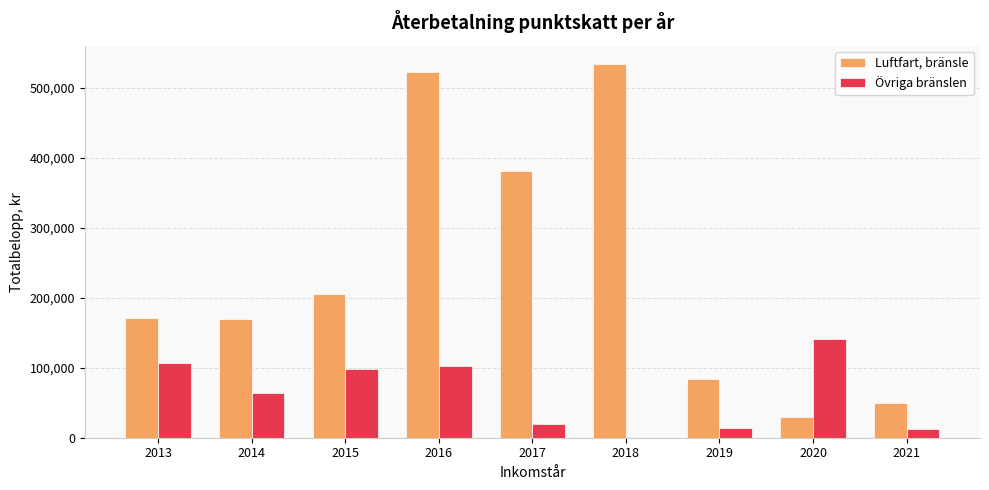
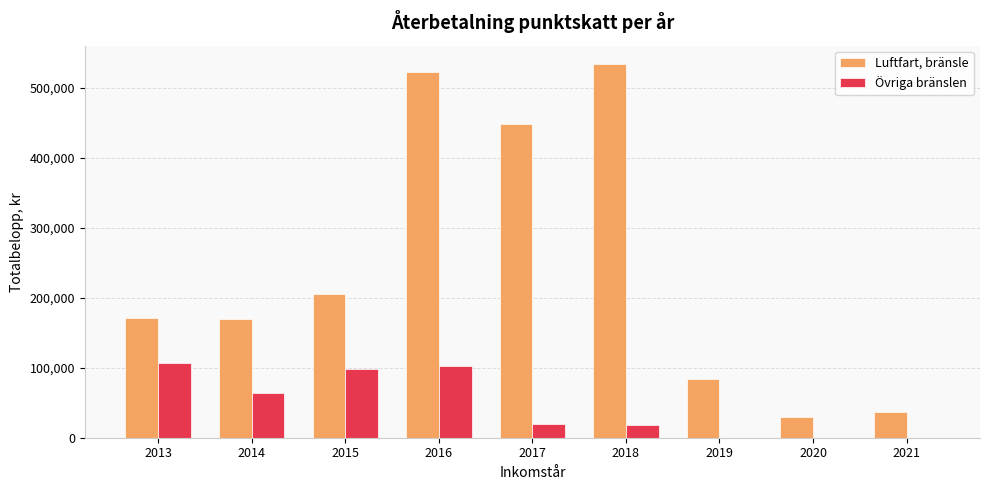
  {
    "Luftfart, bränsle": {
      "2013": "170,000",
      "2014": "170,000",
      "2015": "210,000",
      "2016": "520,000",
-     "2017": "380,000",
+     "2017": "450,000",
      "2018": "530,000",
      "2019": "80,000",
      "2020": "30,000",
-     "2021": "50,000"
+     "2021": "40,000"
    },
    "Övriga bränslen": {
      "2013": "110,000",
      "2014": "60,000",
      "2015": "100,000",
      "2016": "100,000",
      "2017": "20,000",
-     "2018": "0",
-     "2019": "10,000",
-     "2020": "140,000",
-     "2021": "10,000"
+     "2018": "20,000",
+     "2019": "0",
+     "2020": "0",
+     "2021": "0"
    }
  }
